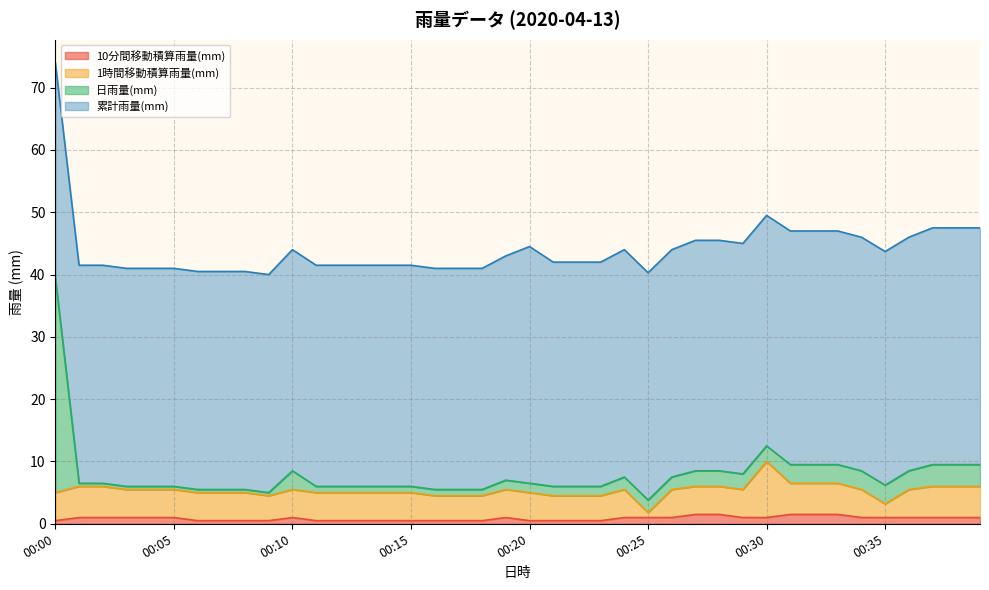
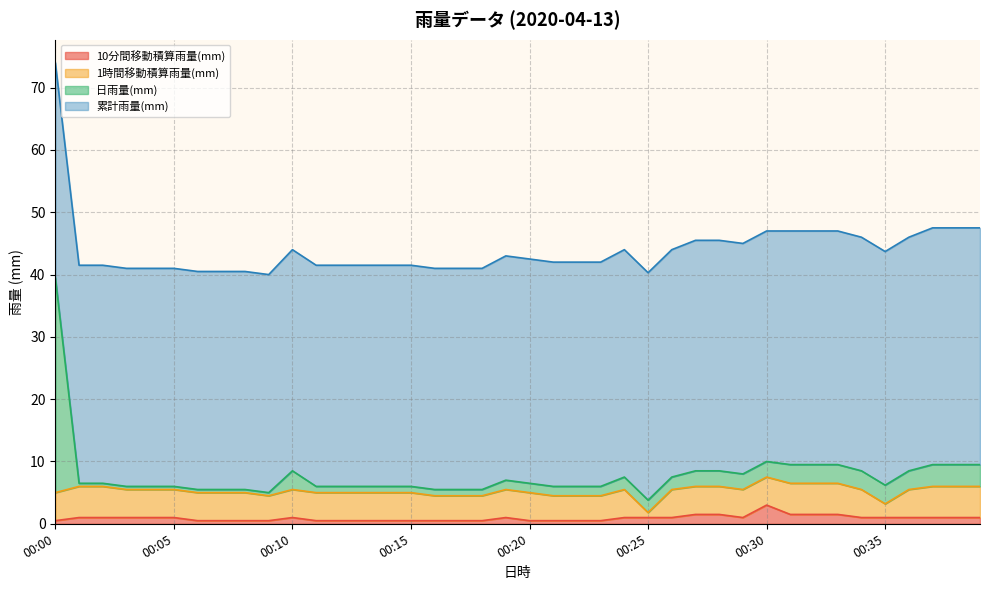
  {
    "10分間移動積算雨量(mm)": {
      "00:00": 1,
      "00:05": 1,
      "00:10": 1,
      "00:15": 1,
      "00:20": 1,
      "00:25": 1,
-     "00:30": 1,
+     "00:30": 3,
      "00:35": 1
    },
    "1時間移動積算雨量(mm)": {
      "00:00": 5,
      "00:05": 5,
      "00:10": 5,
      "00:15": 5,
      "00:20": 5,
      "00:25": 1,
-     "00:30": 9,
+     "00:30": 5,
      "00:35": 2
    },
    "日雨量(mm)": {
      "00:00": 35,
      "00:05": 1,
      "00:10": 3,
      "00:15": 1,
      "00:20": 2,
      "00:25": 2,
      "00:30": 3,
      "00:35": 3
    },
    "累計雨量(mm)": {
      "00:00": 35,
      "00:05": 35,
      "00:10": 36,
      "00:15": 36,
-     "00:20": 38,
+     "00:20": 36,
      "00:25": 37,
      "00:30": 37,
      "00:35": 38
    }
  }
